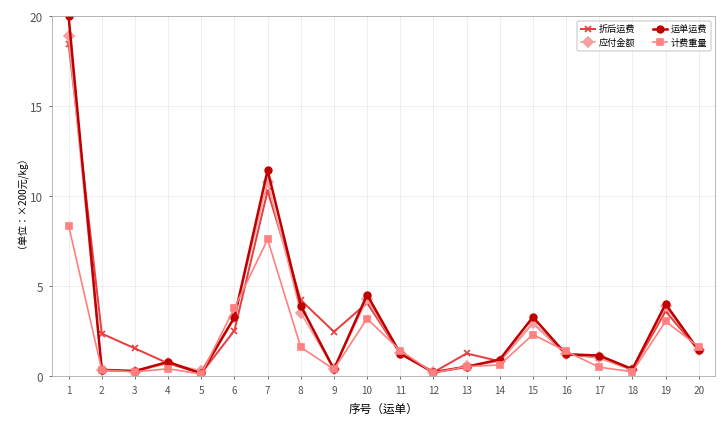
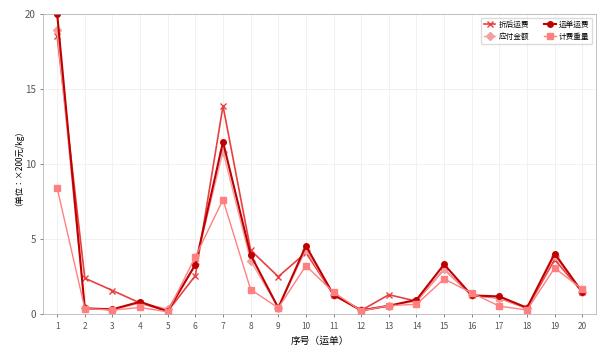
  {
    "折后运费": {
      "1": 18.5,
      "2": 2.4,
      "3": 1.6,
      "6": 2.5,
-     "7": 10.3,
+     "7": 13.9,
      "8": 4.2,
      "9": 2.5,
      "10": 4.1,
      "13": 1.3,
      "19": 3.6
    },
    "运单运费": {
      "1": 20.0,
      "7": 11.5,
      "8": 3.9,
      "10": 4.5,
      "15": 3.3
    }
  }
